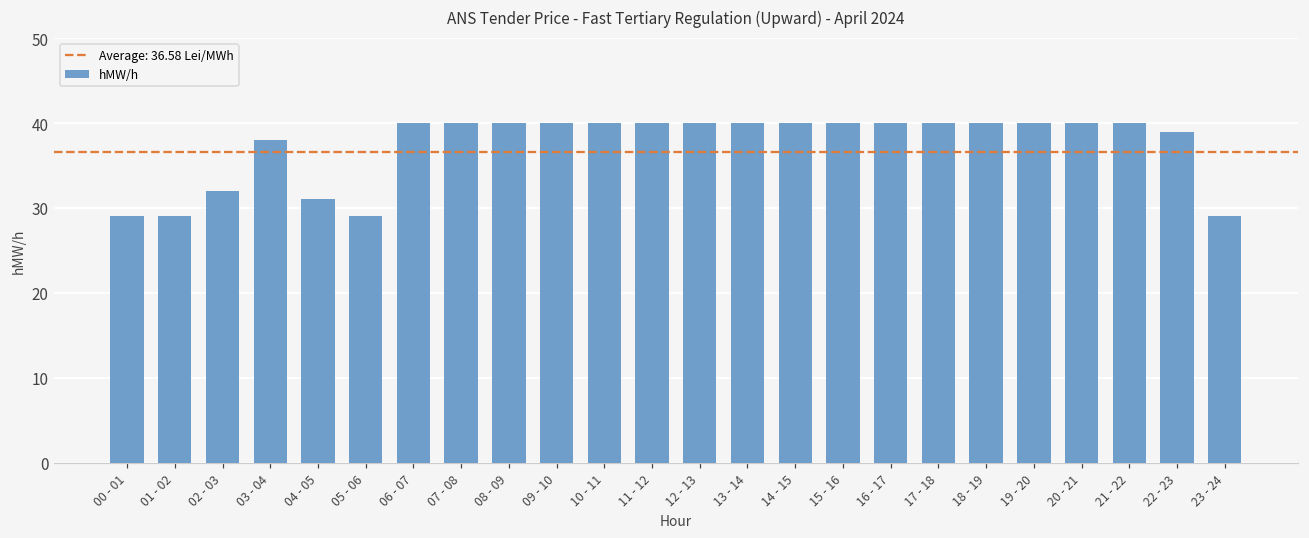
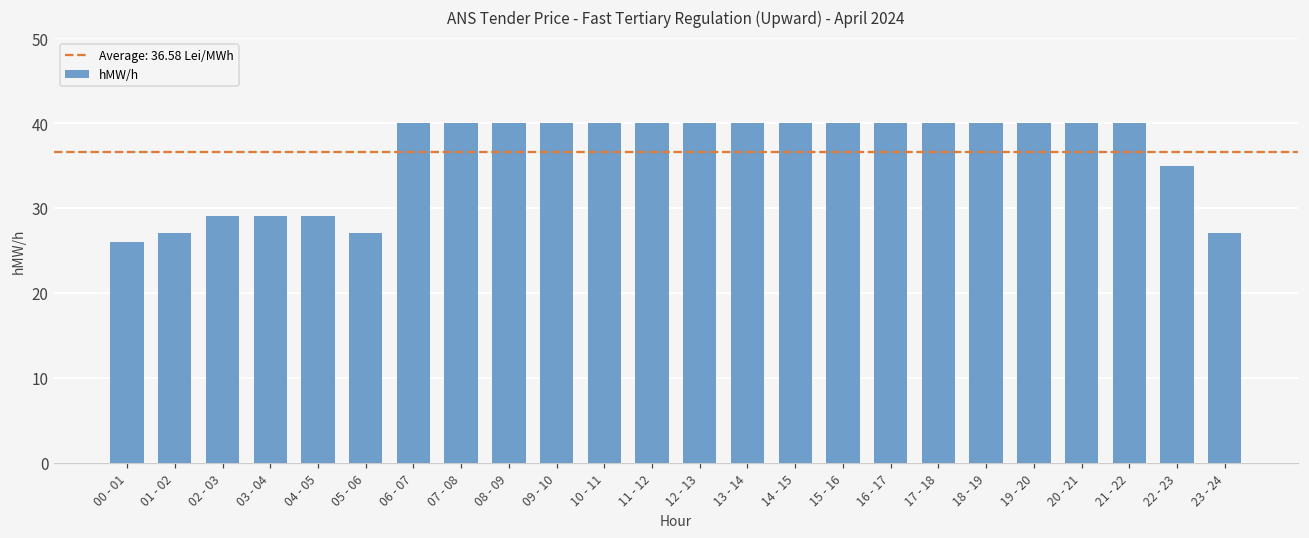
  {
-   "00 - 01": 29,
-   "01 - 02": 29,
-   "02 - 03": 32,
-   "03 - 04": 38,
-   "04 - 05": 31,
-   "05 - 06": 29,
+   "00 - 01": 26,
+   "01 - 02": 27,
+   "02 - 03": 29,
+   "03 - 04": 29,
+   "04 - 05": 29,
+   "05 - 06": 27,
    "06 - 07": 40,
    "07 - 08": 40,
    "08 - 09": 40,
    "09 - 10": 40,
    "10 - 11": 40,
    "11 - 12": 40,
    "12 - 13": 40,
    "13 - 14": 40,
    "14 - 15": 40,
    "15 - 16": 40,
    "16 - 17": 40,
    "17 - 18": 40,
    "18 - 19": 40,
    "19 - 20": 40,
    "20 - 21": 40,
    "21 - 22": 40,
-   "22 - 23": 39,
-   "23 - 24": 29
+   "22 - 23": 35,
+   "23 - 24": 27
  }
